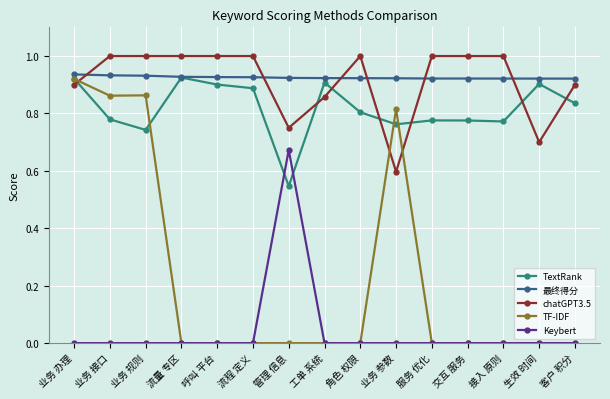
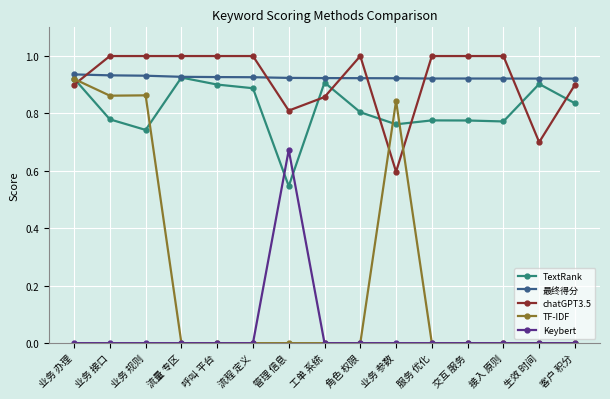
  {
    "chatGPT3.5": {
      "业务 办理": 0.90,
      "业务 接口": 1.00,
      "业务 规则": 1.00,
      "流量 专区": 1.00,
      "呼叫 平台": 1.00,
      "流程 定义": 1.00,
-     "管理 信息": 0.75,
+     "管理 信息": 0.81,
      "工单 系统": 0.86,
      "角色 权限": 1.00,
      "业务 参数": 0.60,
      "服务 优化": 1.00,
      "交互 服务": 1.00,
      "接入 原则": 1.00,
      "生效 时间": 0.70,
      "客户 积分": 0.90
    },
    "TF-IDF": {
      "业务 接口": 0.86,
      "业务 规则": 0.86,
      "管理 信息": 0.00,
-     "业务 参数": 0.82
+     "业务 参数": 0.84
    }
  }
